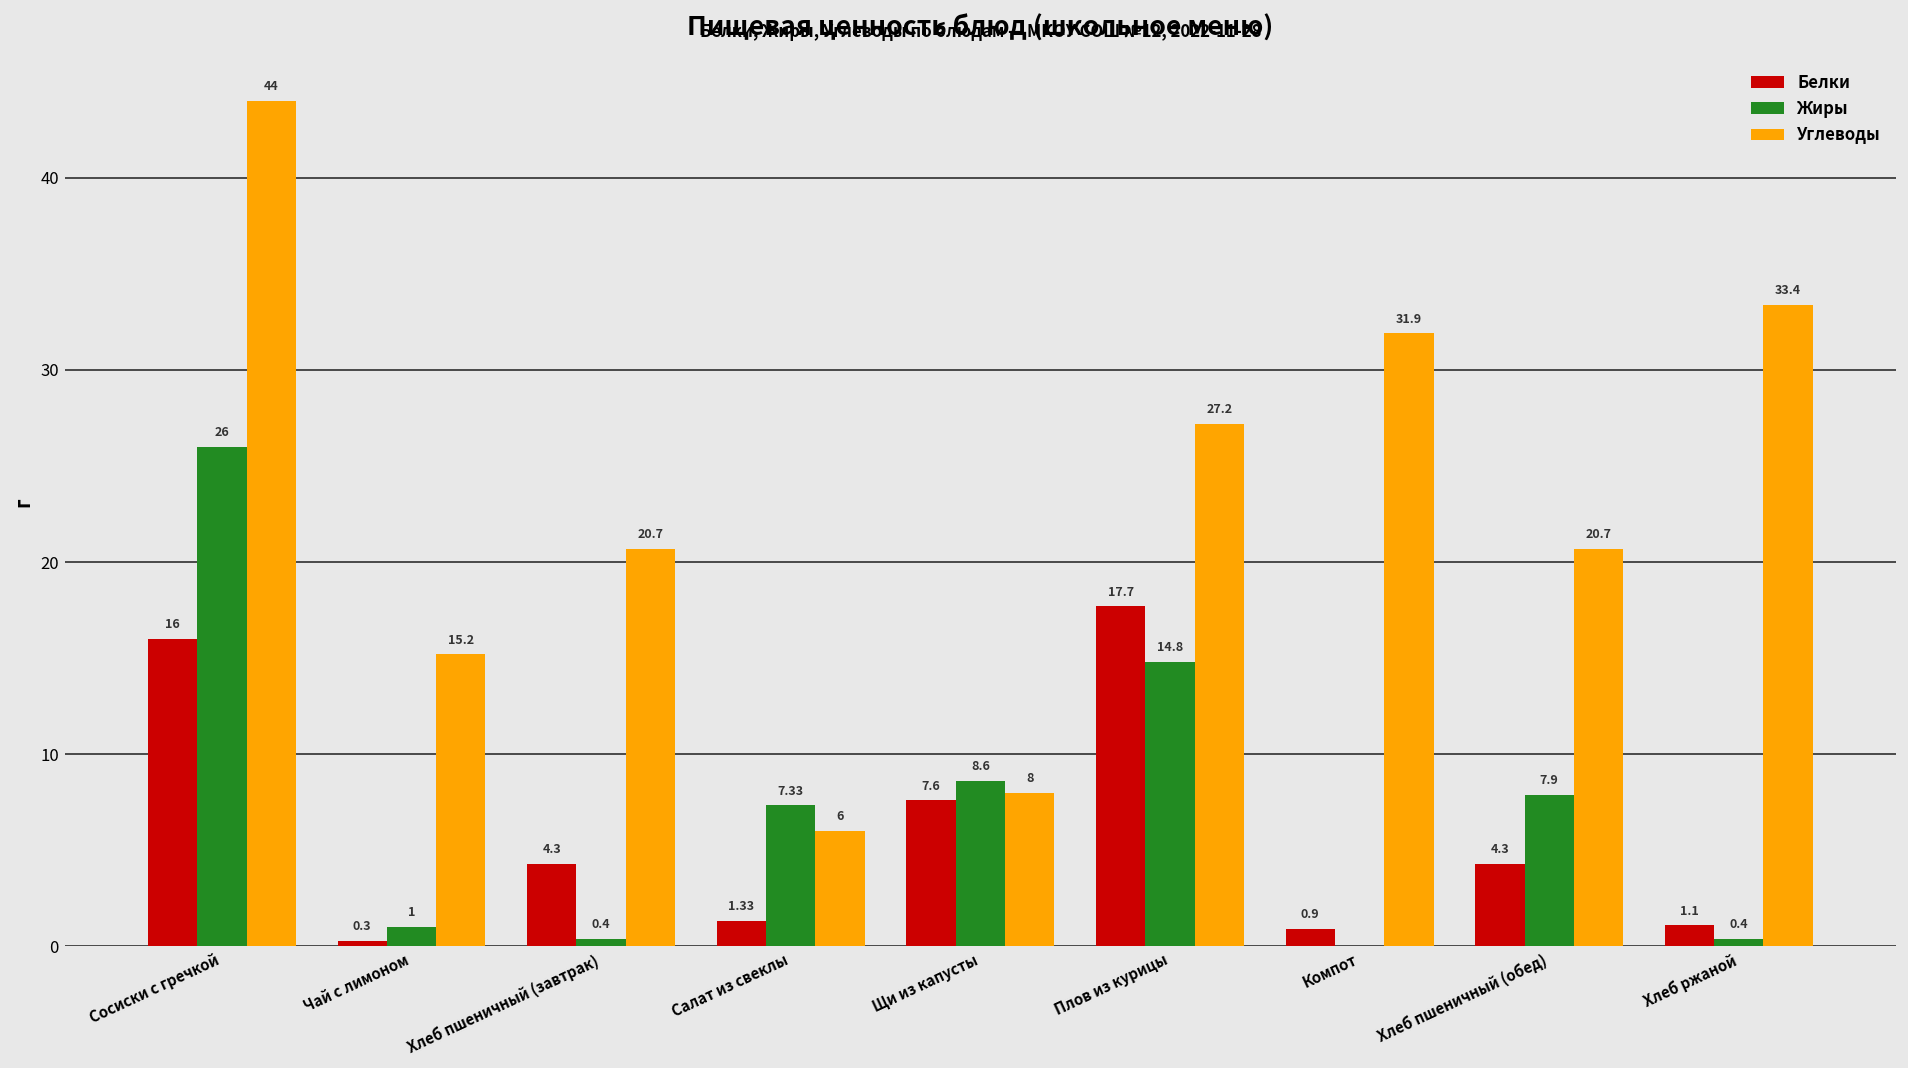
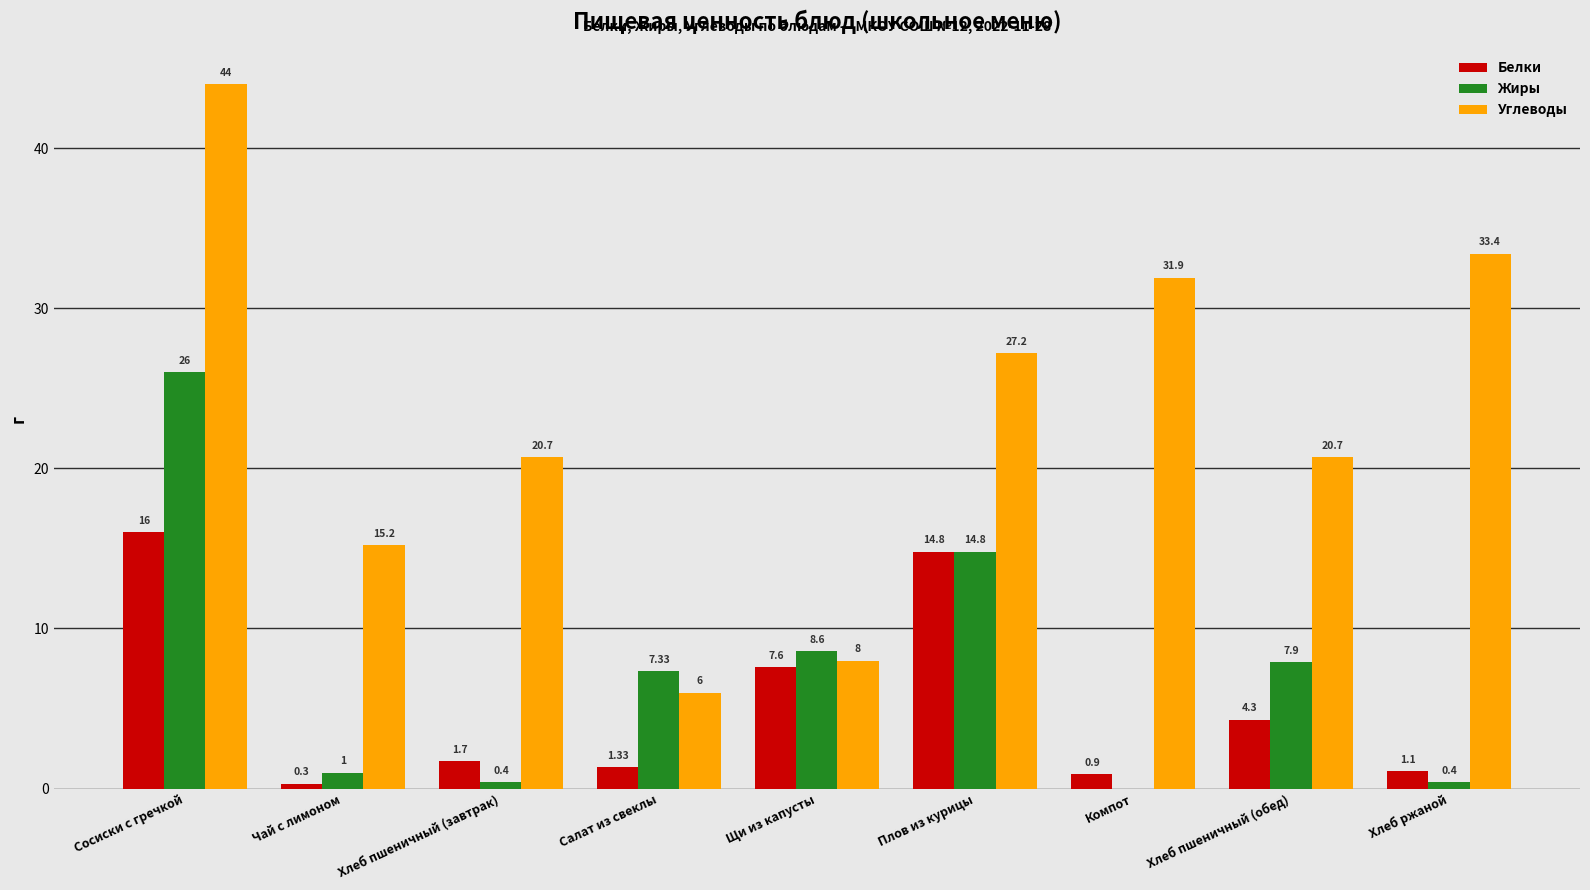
  {
    "Белки": {
      "Сосиски с гречкой": 16,
      "Чай с лимоном": 0.3,
-     "Хлеб пшеничный (завтрак)": 4.3,
+     "Хлеб пшеничный (завтрак)": 1.7,
      "Салат из свеклы": 1.33,
      "Щи из капусты": 7.6,
-     "Плов из курицы": 17.7,
+     "Плов из курицы": 14.8,
      "Компот": 0.9,
      "Хлеб пшеничный (обед)": 4.3,
      "Хлеб ржаной": 1.1
    },
    "Жиры": {
      "Сосиски с гречкой": 26,
      "Чай с лимоном": 1,
      "Хлеб пшеничный (завтрак)": 0.4,
      "Салат из свеклы": 7.33,
      "Щи из капусты": 8.6,
      "Плов из курицы": 14.8,
      "Хлеб пшеничный (обед)": 7.9,
      "Хлеб ржаной": 0.4
    },
    "Углеводы": {
      "Сосиски с гречкой": 44,
      "Чай с лимоном": 15.2,
      "Хлеб пшеничный (завтрак)": 20.7,
      "Салат из свеклы": 6,
      "Щи из капусты": 8,
      "Плов из курицы": 27.2,
      "Компот": 31.9,
      "Хлеб пшеничный (обед)": 20.7,
      "Хлеб ржаной": 33.4
    }
  }
